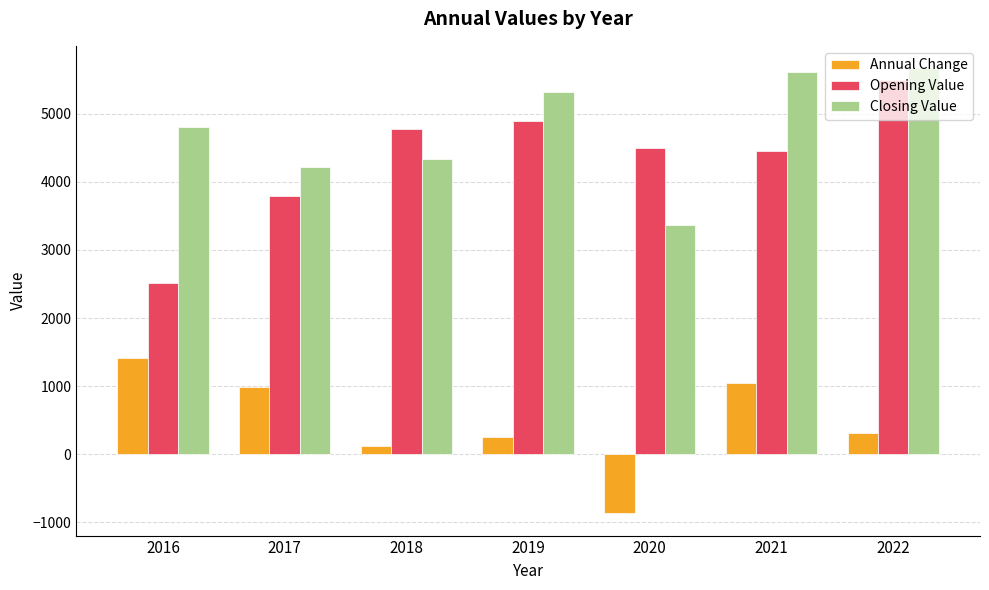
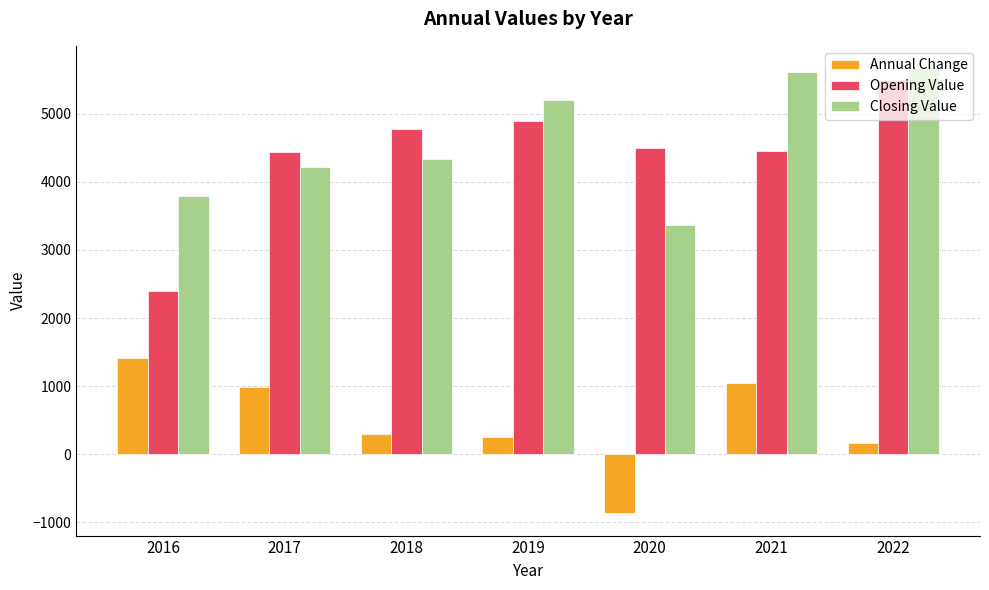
  {
    "Annual Change": {
      "2016": 1400,
      "2017": 1000,
-     "2018": 100,
+     "2018": 300,
      "2019": 300,
      "2020": -900,
      "2021": 1000,
-     "2022": 300
+     "2022": 200
    },
    "Opening Value": {
-     "2016": 2500,
-     "2017": 3800,
+     "2016": 2400,
+     "2017": 4400,
      "2018": 4800,
      "2019": 4900,
      "2020": 4500,
      "2021": 4500
    },
    "Closing Value": {
-     "2016": 4800,
+     "2016": 3800,
      "2017": 4200,
      "2018": 4300,
-     "2019": 5300,
+     "2019": 5200,
      "2020": 3400,
      "2021": 5600
    }
  }
